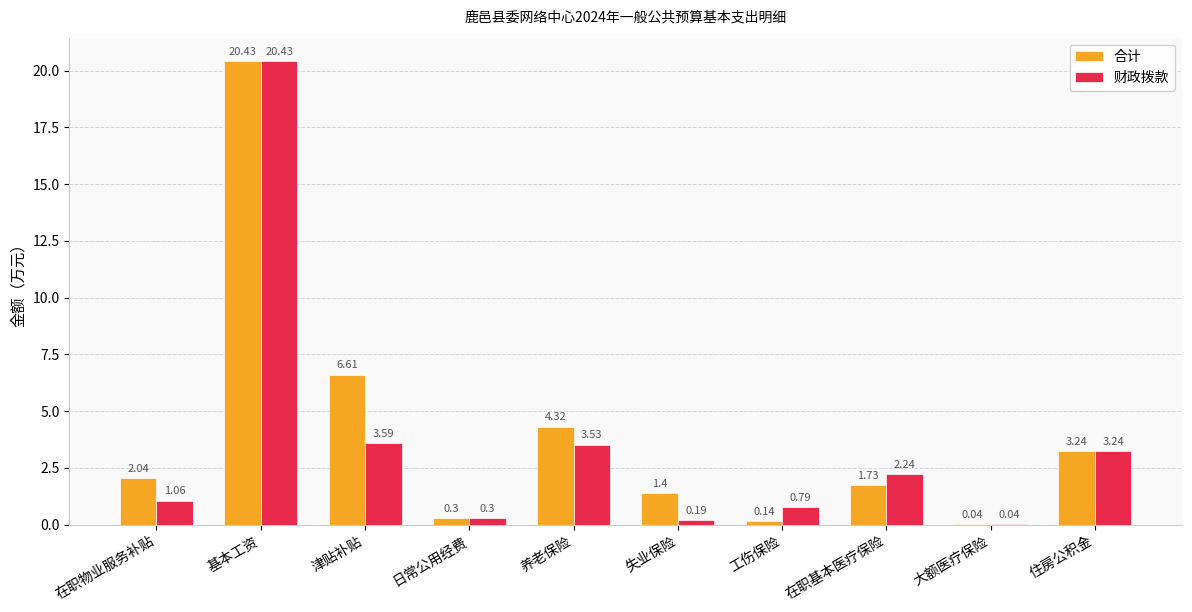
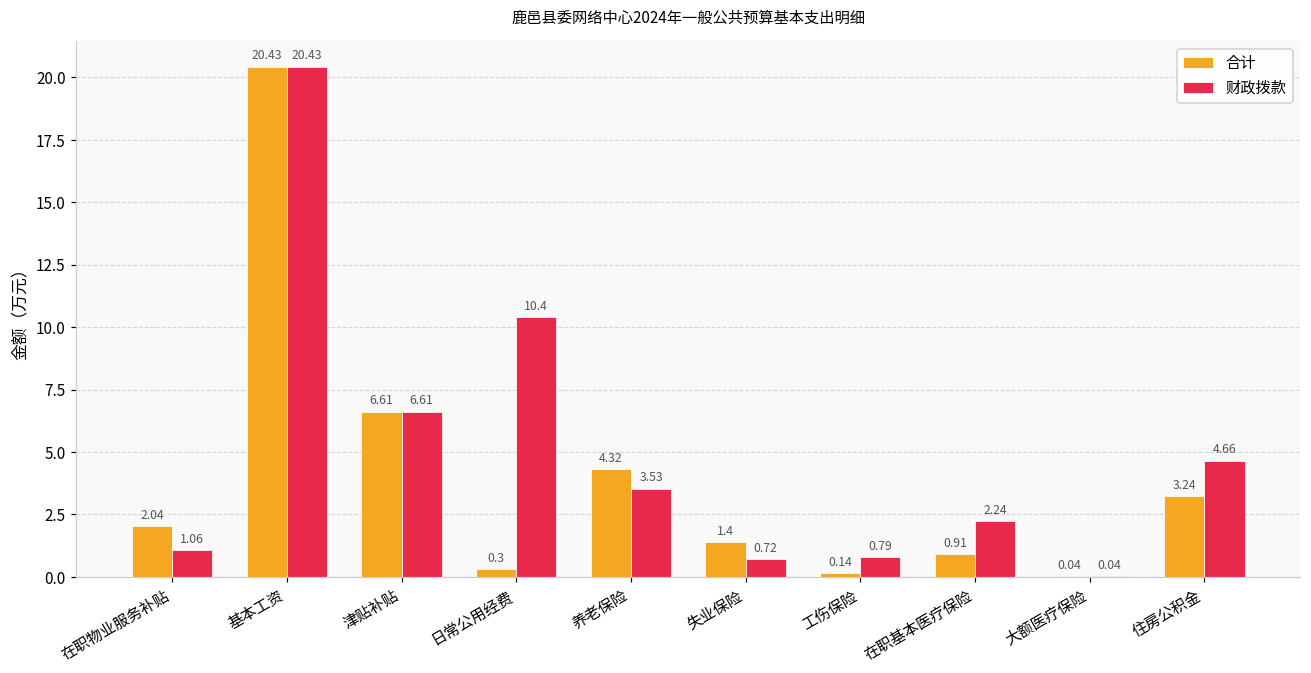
  {
    "合计": {
      "在职物业服务补贴": 2.04,
      "基本工资": 20.43,
      "津贴补贴": 6.61,
      "日常公用经费": 0.3,
      "养老保险": 4.32,
      "失业保险": 1.4,
      "工伤保险": 0.14,
-     "在职基本医疗保险": 1.73,
+     "在职基本医疗保险": 0.91,
      "大额医疗保险": 0.04,
      "住房公积金": 3.24
    },
    "财政拨款": {
      "在职物业服务补贴": 1.06,
      "基本工资": 20.43,
-     "津贴补贴": 3.59,
-     "日常公用经费": 0.3,
+     "津贴补贴": 6.61,
+     "日常公用经费": 10.4,
      "养老保险": 3.53,
-     "失业保险": 0.19,
+     "失业保险": 0.72,
      "工伤保险": 0.79,
      "在职基本医疗保险": 2.24,
      "大额医疗保险": 0.04,
-     "住房公积金": 3.24
+     "住房公积金": 4.66
    }
  }
